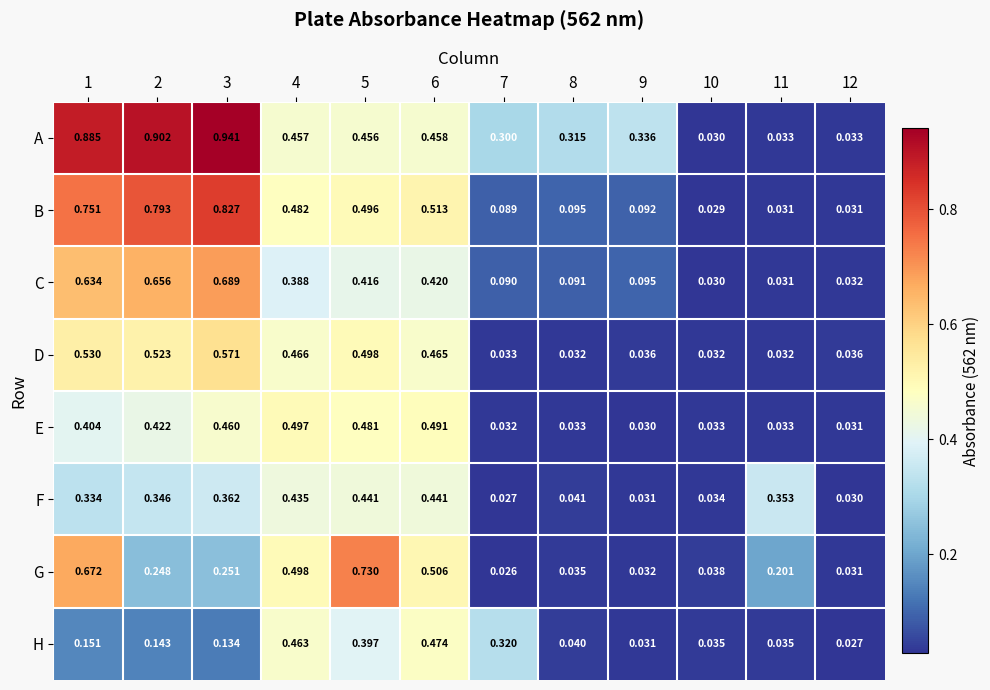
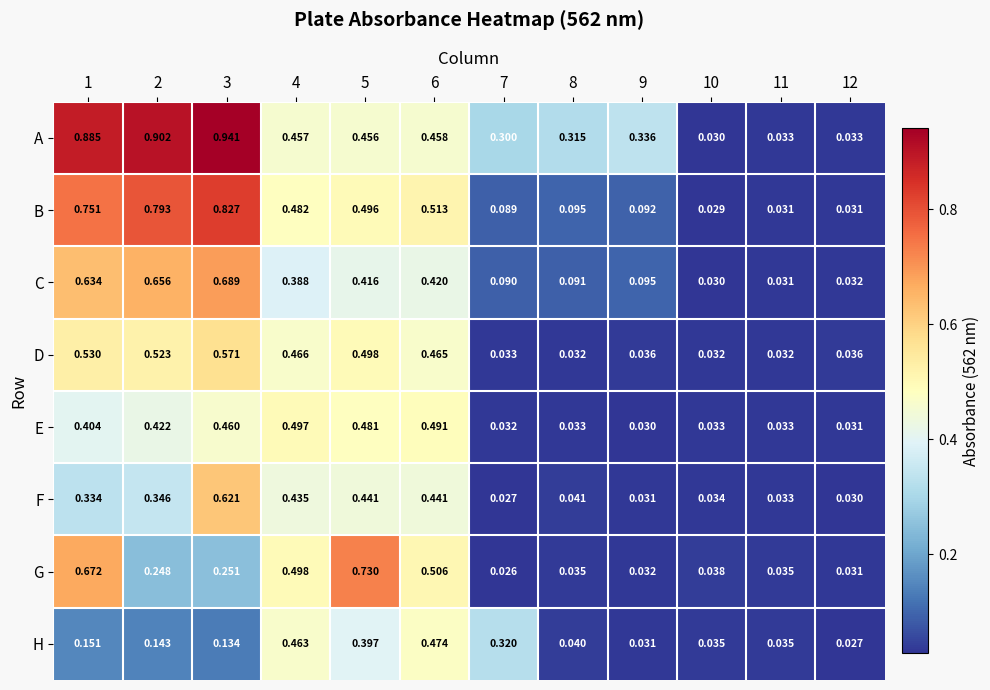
  {
    "A": {
      "1": 0.885,
      "2": 0.902,
      "3": 0.941,
      "4": 0.457,
      "5": 0.456,
      "6": 0.458,
      "7": 0.300,
      "8": 0.315,
      "9": 0.336,
      "10": 0.030,
      "11": 0.033,
      "12": 0.033
    },
    "B": {
      "1": 0.751,
      "2": 0.793,
      "3": 0.827,
      "4": 0.482,
      "5": 0.496,
      "6": 0.513,
      "7": 0.089,
      "8": 0.095,
      "9": 0.092,
      "10": 0.029,
      "11": 0.031,
      "12": 0.031
    },
    "C": {
      "1": 0.634,
      "2": 0.656,
      "3": 0.689,
      "4": 0.388,
      "5": 0.416,
      "6": 0.420,
      "7": 0.090,
      "8": 0.091,
      "9": 0.095,
      "10": 0.030,
      "11": 0.031,
      "12": 0.032
    },
    "D": {
      "1": 0.530,
      "2": 0.523,
      "3": 0.571,
      "4": 0.466,
      "5": 0.498,
      "6": 0.465,
      "7": 0.033,
      "8": 0.032,
      "9": 0.036,
      "10": 0.032,
      "11": 0.032,
      "12": 0.036
    },
    "E": {
      "1": 0.404,
      "2": 0.422,
      "3": 0.460,
      "4": 0.497,
      "5": 0.481,
      "6": 0.491,
      "7": 0.032,
      "8": 0.033,
      "9": 0.030,
      "10": 0.033,
      "11": 0.033,
      "12": 0.031
    },
    "F": {
      "1": 0.334,
      "2": 0.346,
-     "3": 0.362,
+     "3": 0.621,
      "4": 0.435,
      "5": 0.441,
      "6": 0.441,
      "7": 0.027,
      "8": 0.041,
      "9": 0.031,
      "10": 0.034,
-     "11": 0.353,
+     "11": 0.033,
      "12": 0.030
    },
    "G": {
      "1": 0.672,
      "2": 0.248,
      "3": 0.251,
      "4": 0.498,
      "5": 0.730,
      "6": 0.506,
      "7": 0.026,
      "8": 0.035,
      "9": 0.032,
      "10": 0.038,
-     "11": 0.201,
+     "11": 0.035,
      "12": 0.031
    },
    "H": {
      "1": 0.151,
      "2": 0.143,
      "3": 0.134,
      "4": 0.463,
      "5": 0.397,
      "6": 0.474,
      "7": 0.320,
      "8": 0.040,
      "9": 0.031,
      "10": 0.035,
      "11": 0.035,
      "12": 0.027
    }
  }
